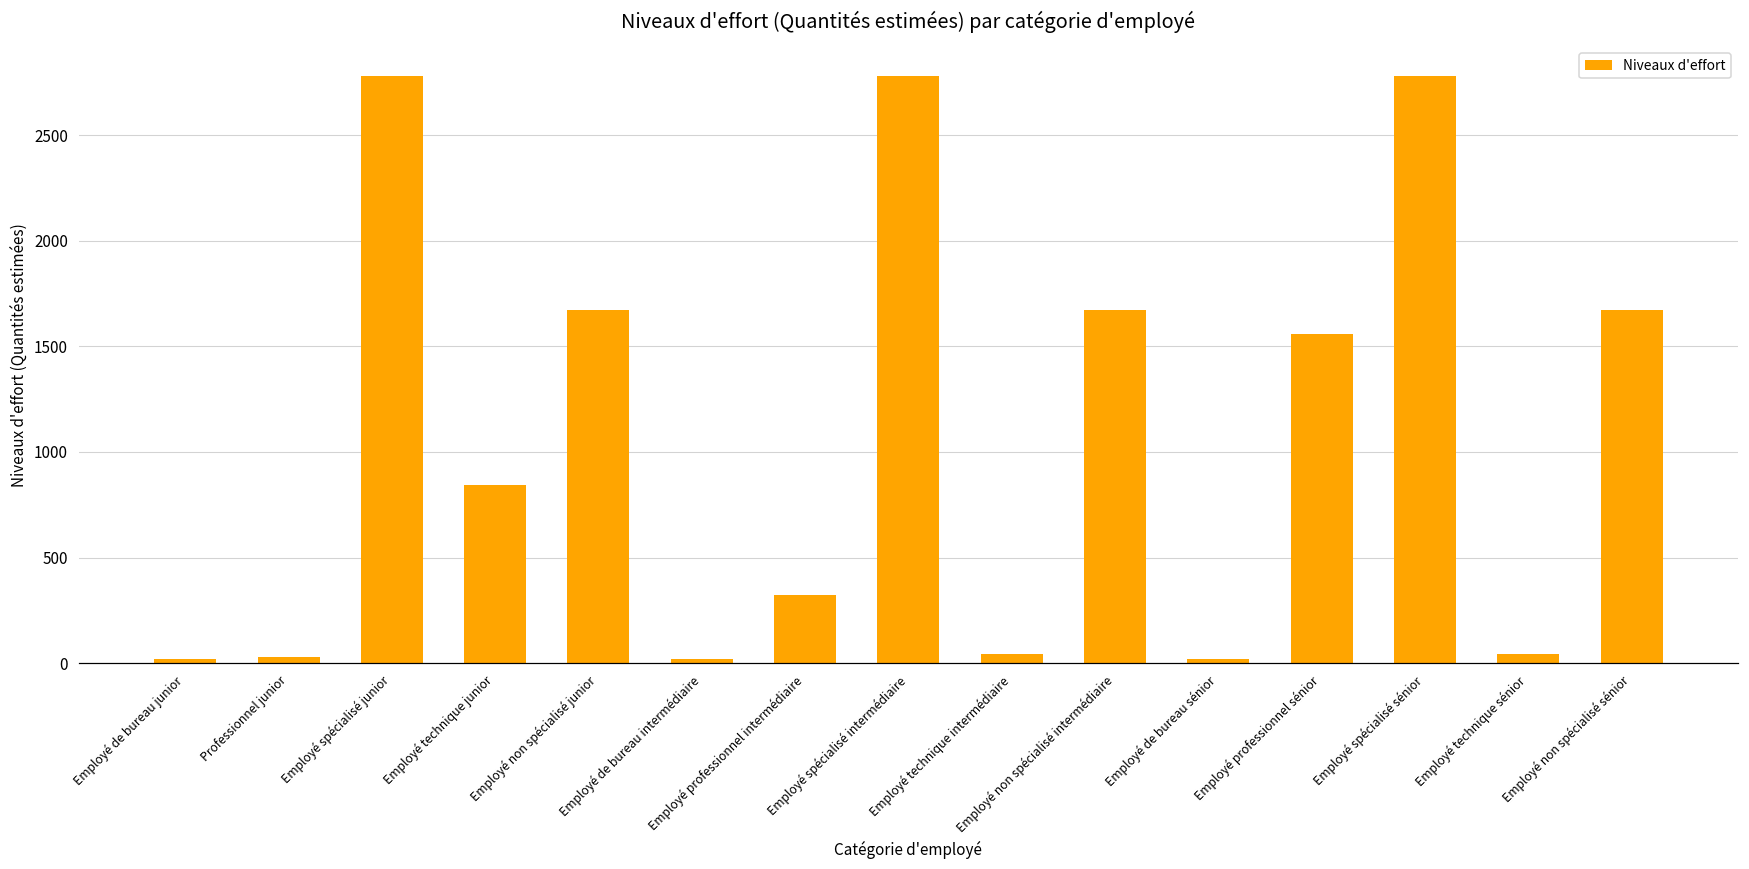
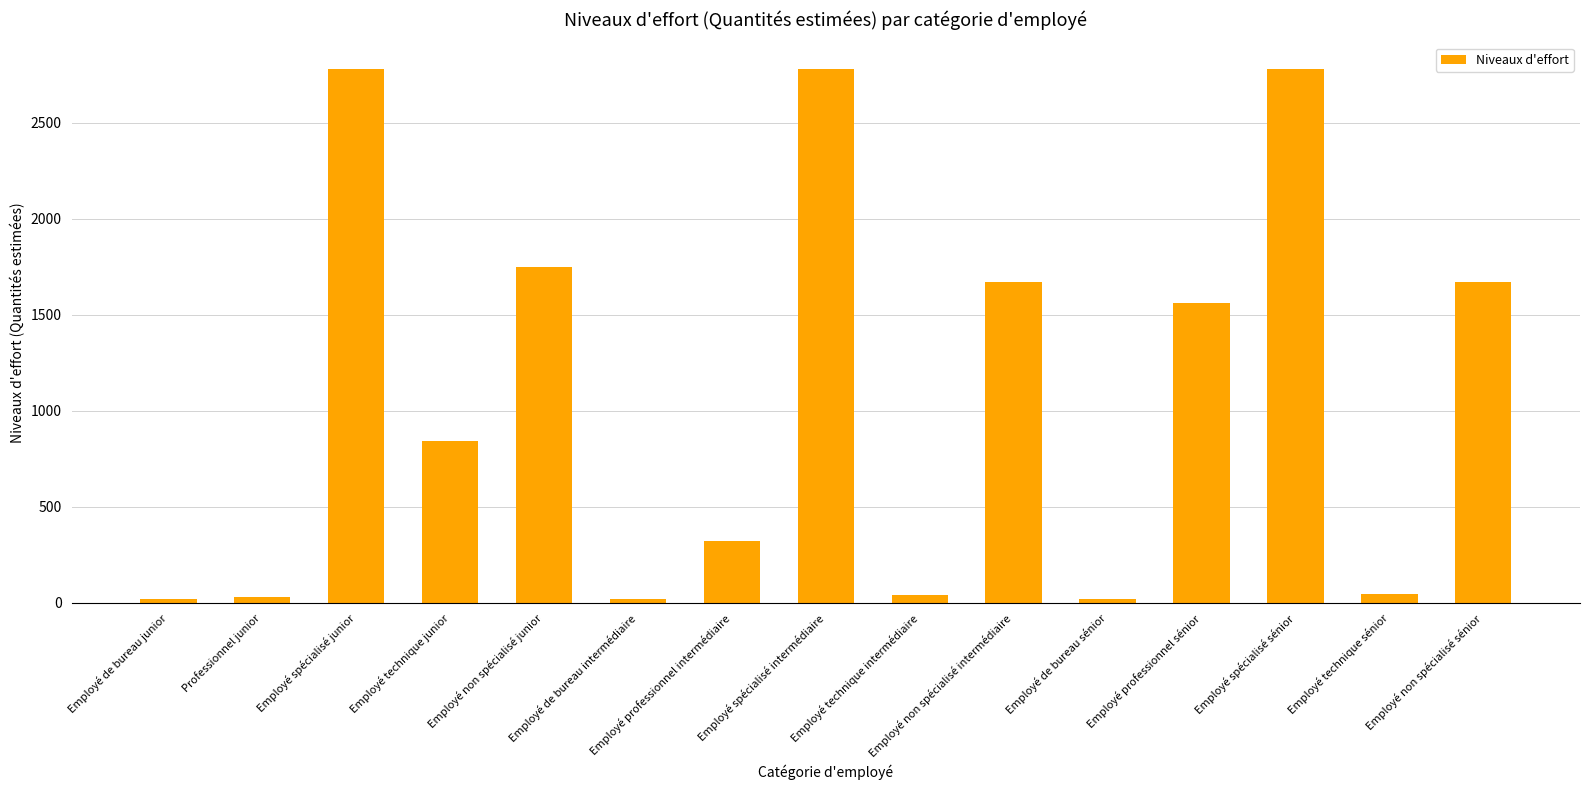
  {
    "Employé de bureau junior": 20,
    "Professionnel junior": 30,
    "Employé spécialisé junior": 2780,
    "Employé technique junior": 840,
-   "Employé non spécialisé junior": 1670,
+   "Employé non spécialisé junior": 1750,
    "Employé de bureau intermédiaire": 20,
    "Employé professionnel intermédiaire": 320,
    "Employé spécialisé intermédiaire": 2780,
    "Employé technique intermédiaire": 40,
    "Employé non spécialisé intermédiaire": 1670,
    "Employé de bureau sénior": 20,
    "Employé professionnel sénior": 1560,
    "Employé spécialisé sénior": 2780,
    "Employé technique sénior": 50,
    "Employé non spécialisé sénior": 1670
  }
